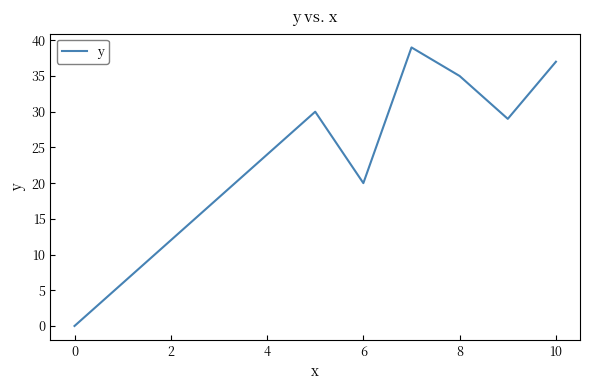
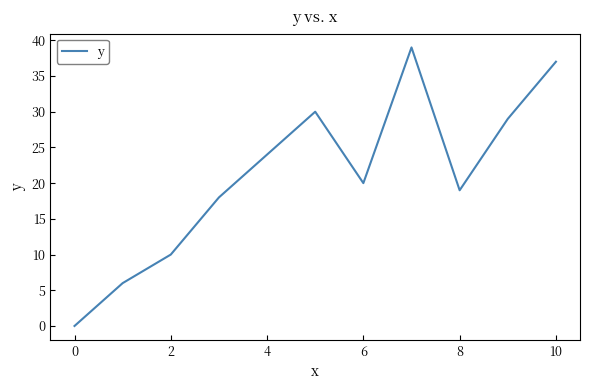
  {
    "0": 0,
-   "2": 12,
+   "2": 10,
    "4": 24,
    "6": 20,
-   "8": 35,
+   "8": 19,
    "10": 37
  }
